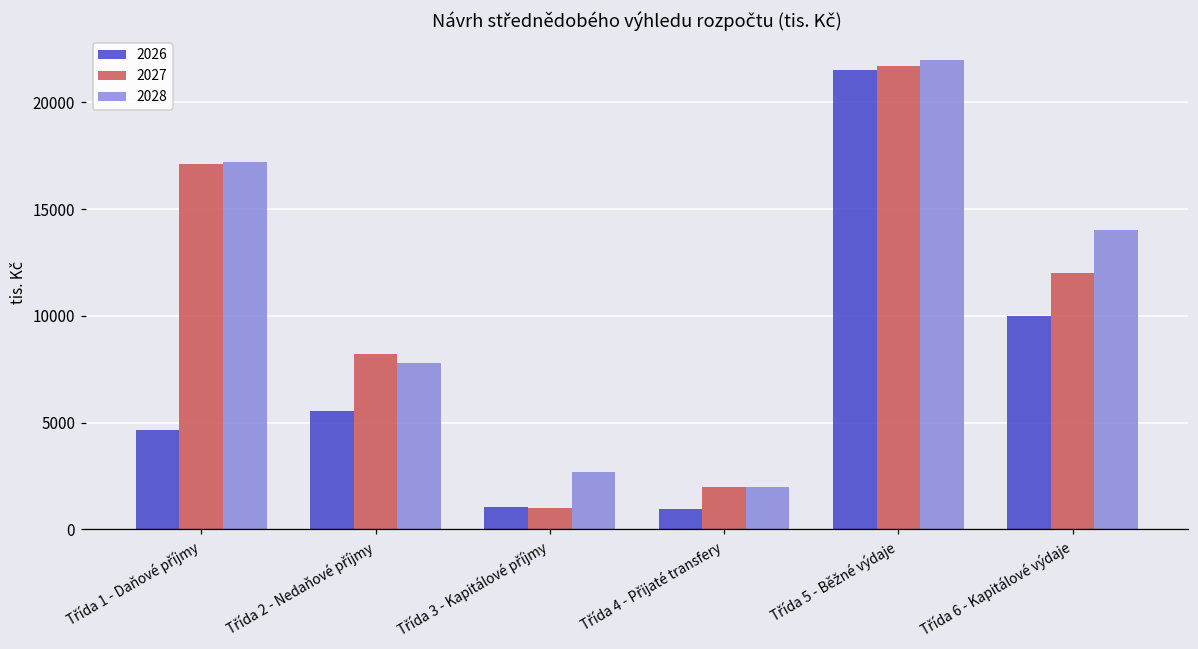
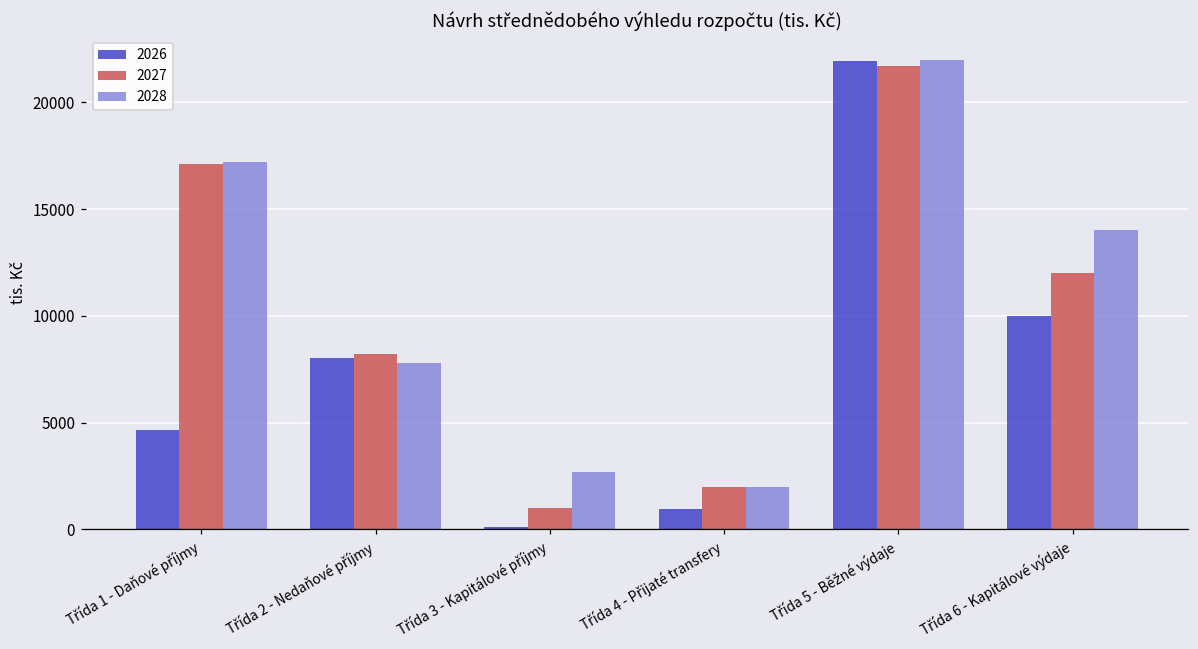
  {
    "2026": {
      "Třída 1 - Daňové příjmy": 4600,
-     "Třída 2 - Nedaňové příjmy": 5500,
-     "Třída 3 - Kapitálové příjmy": 1000,
+     "Třída 2 - Nedaňové příjmy": 8000,
+     "Třída 3 - Kapitálové příjmy": 100,
      "Třída 4 - Přijaté transfery": 1000,
-     "Třída 5 - Běžné výdaje": 21500,
+     "Třída 5 - Běžné výdaje": 21900,
      "Třída 6 - Kapitálové výdaje": 10000
    },
    "2027": {
      "Třída 1 - Daňové příjmy": 17100,
      "Třída 2 - Nedaňové příjmy": 8200,
      "Třída 3 - Kapitálové příjmy": 1000,
      "Třída 4 - Přijaté transfery": 2000,
      "Třída 5 - Běžné výdaje": 21700,
      "Třída 6 - Kapitálové výdaje": 12000
    },
    "2028": {
      "Třída 1 - Daňové příjmy": 17200,
      "Třída 2 - Nedaňové příjmy": 7800,
      "Třída 3 - Kapitálové příjmy": 2700,
      "Třída 4 - Přijaté transfery": 2000,
      "Třída 5 - Běžné výdaje": 22000,
      "Třída 6 - Kapitálové výdaje": 14000
    }
  }
